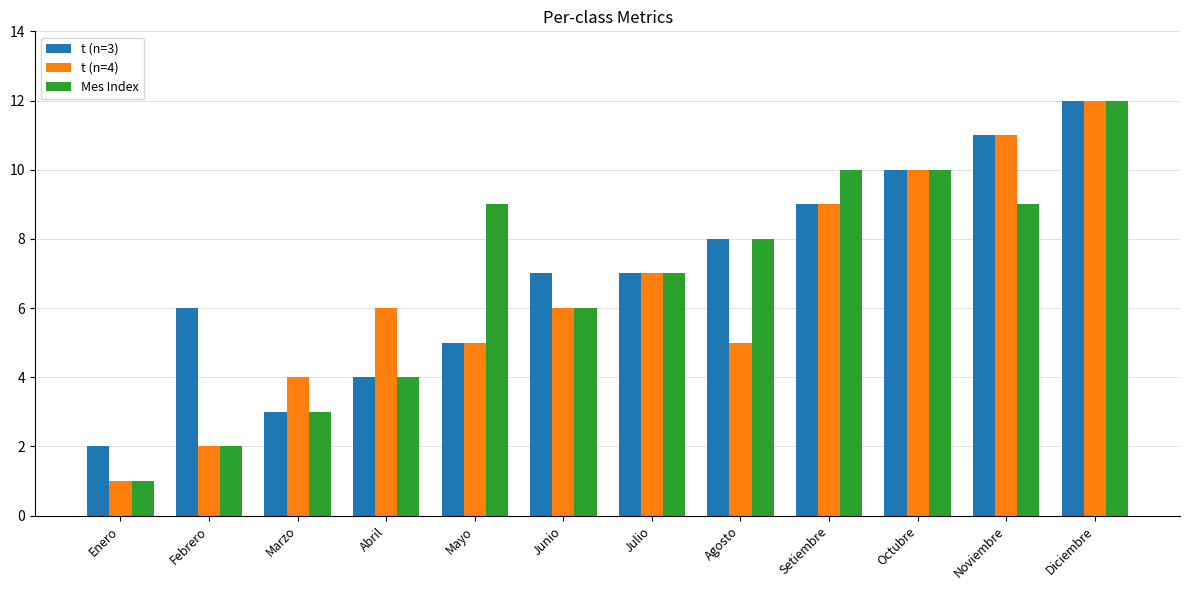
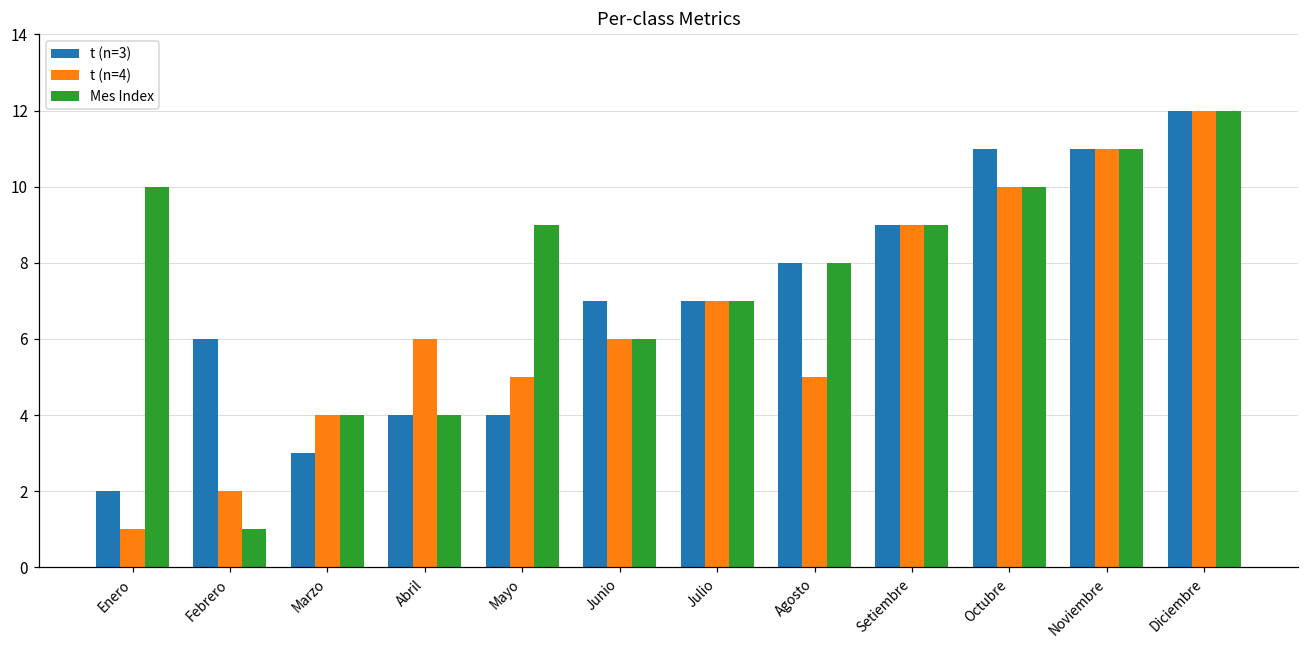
  {
    "t (n=3)": {
      "Enero": 2,
      "Febrero": 6,
      "Marzo": 3,
      "Abril": 4,
-     "Mayo": 5,
+     "Mayo": 4,
      "Junio": 7,
      "Julio": 7,
      "Agosto": 8,
      "Setiembre": 9,
-     "Octubre": 10,
+     "Octubre": 11,
      "Noviembre": 11,
      "Diciembre": 12
    },
    "t (n=4)": {
      "Enero": 1,
      "Febrero": 2,
      "Marzo": 4,
      "Abril": 6,
      "Mayo": 5,
      "Junio": 6,
      "Julio": 7,
      "Agosto": 5,
      "Setiembre": 9,
      "Octubre": 10,
      "Noviembre": 11,
      "Diciembre": 12
    },
    "Mes Index": {
-     "Enero": 1,
-     "Febrero": 2,
-     "Marzo": 3,
+     "Enero": 10,
+     "Febrero": 1,
+     "Marzo": 4,
      "Abril": 4,
      "Mayo": 9,
      "Junio": 6,
      "Julio": 7,
      "Agosto": 8,
-     "Setiembre": 10,
+     "Setiembre": 9,
      "Octubre": 10,
-     "Noviembre": 9,
+     "Noviembre": 11,
      "Diciembre": 12
    }
  }
